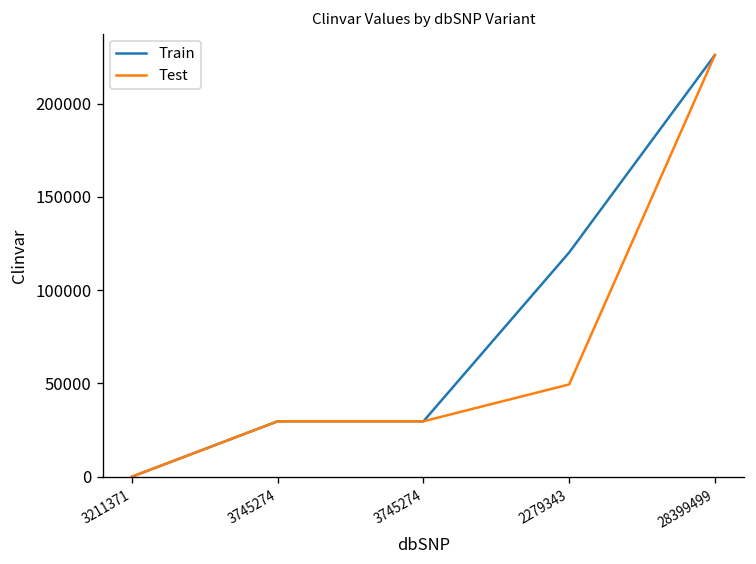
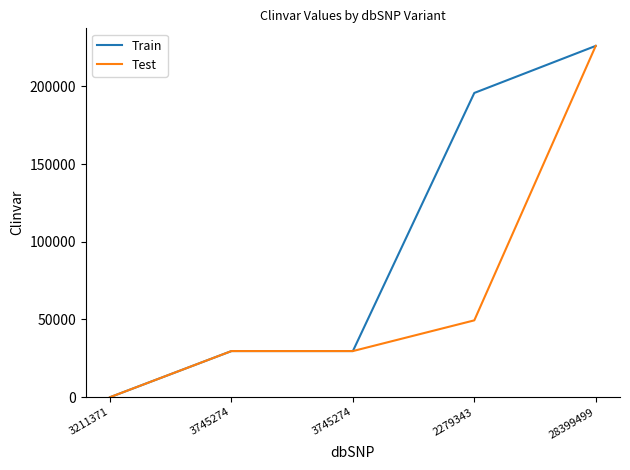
  {
    "Train": {
-     "2279343": 120000
+     "2279343": 196000
    },
    "Test": {
      "2279343": 49000
    }
  }
